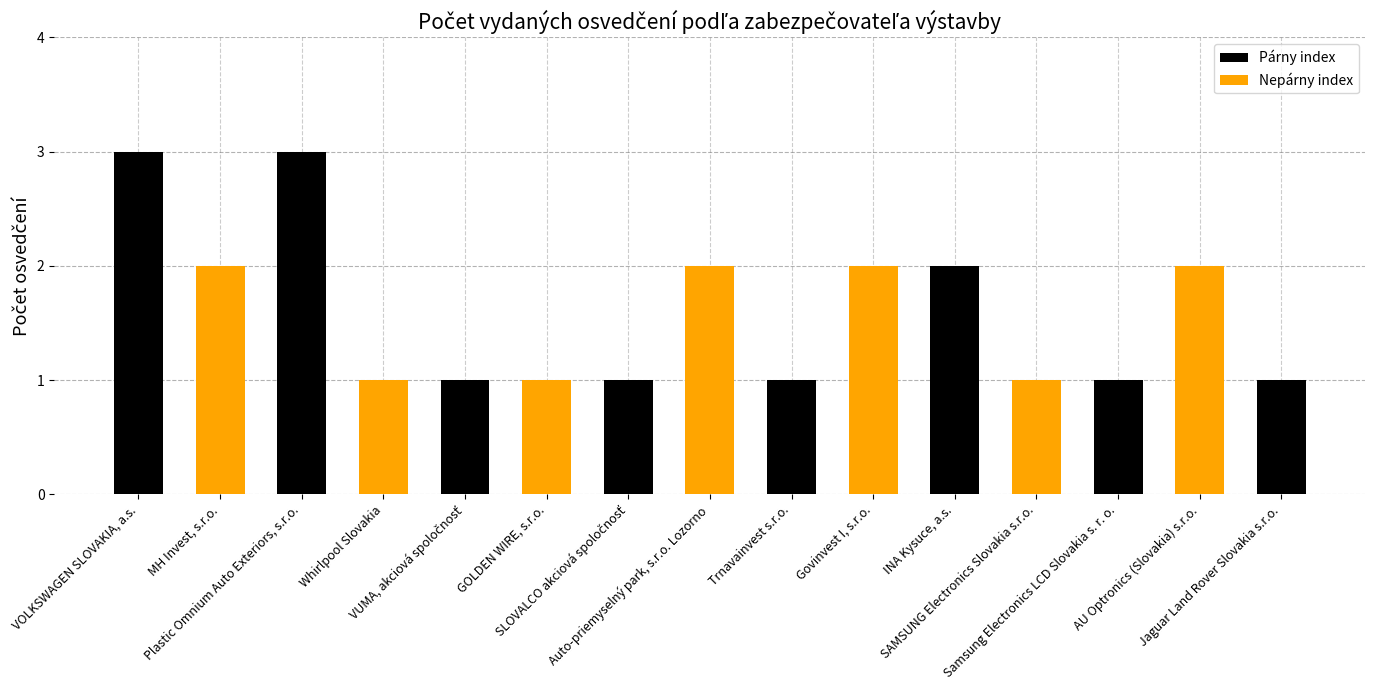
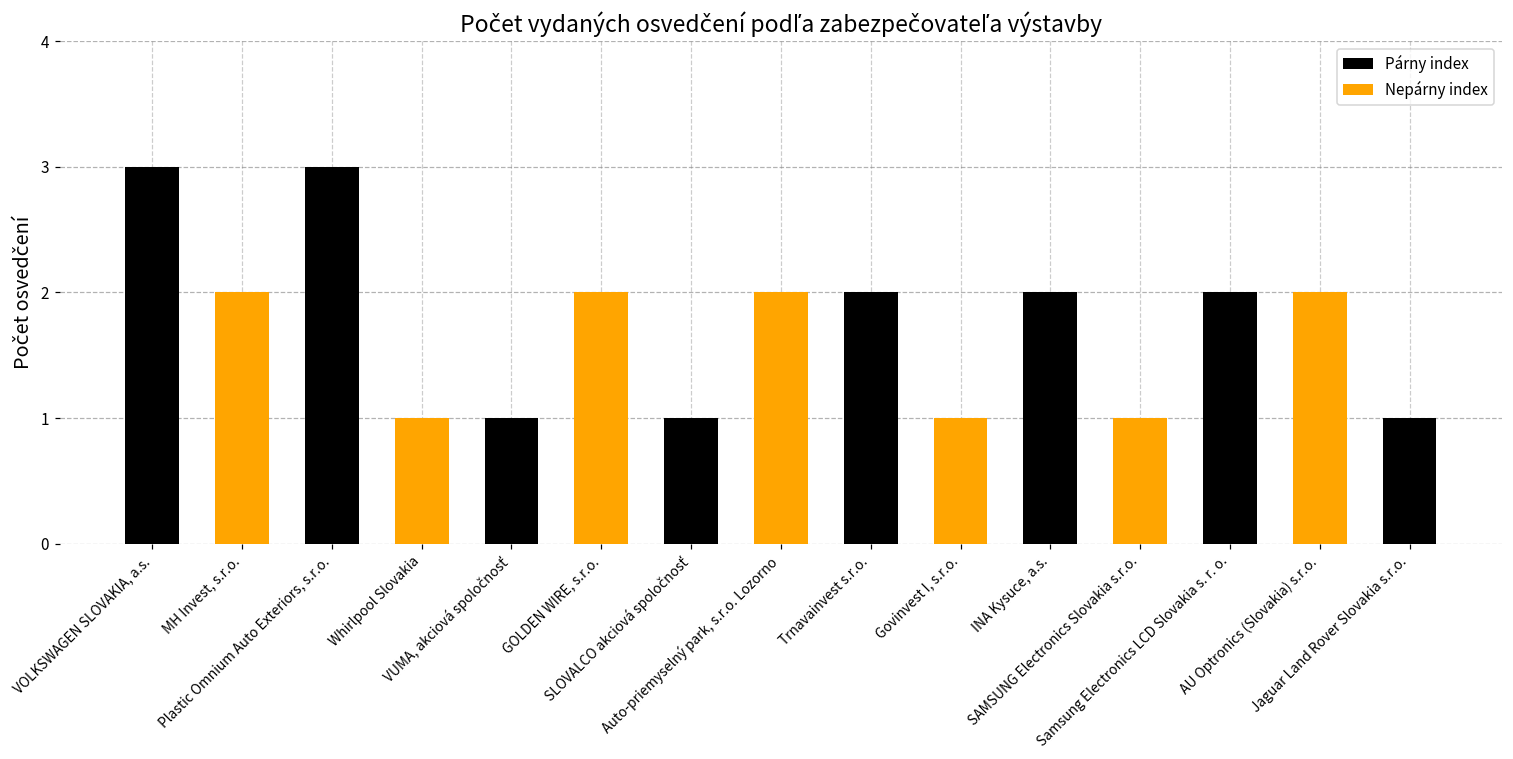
  {
    "VOLKSWAGEN SLOVAKIA, a.s.": 3,
    "MH Invest, s.r.o.": 2,
    "Plastic Omnium Auto Exteriors, s.r.o.": 3,
    "Whirlpool Slovakia": 1,
    "VUMA, akciová spoločnosť": 1,
-   "GOLDEN WIRE, s.r.o.": 1,
+   "GOLDEN WIRE, s.r.o.": 2,
    "SLOVALCO akciová spoločnosť": 1,
    "Auto-priemyselný park, s.r.o. Lozorno": 2,
-   "Trnavainvest s.r.o.": 1,
-   "Govinvest I, s.r.o.": 2,
+   "Trnavainvest s.r.o.": 2,
+   "Govinvest I, s.r.o.": 1,
    "INA Kysuce, a.s.": 2,
    "SAMSUNG Electronics Slovakia s.r.o.": 1,
-   "Samsung Electronics LCD Slovakia s. r. o.": 1,
+   "Samsung Electronics LCD Slovakia s. r. o.": 2,
    "AU Optronics (Slovakia) s.r.o.": 2,
    "Jaguar Land Rover Slovakia s.r.o.": 1
  }
